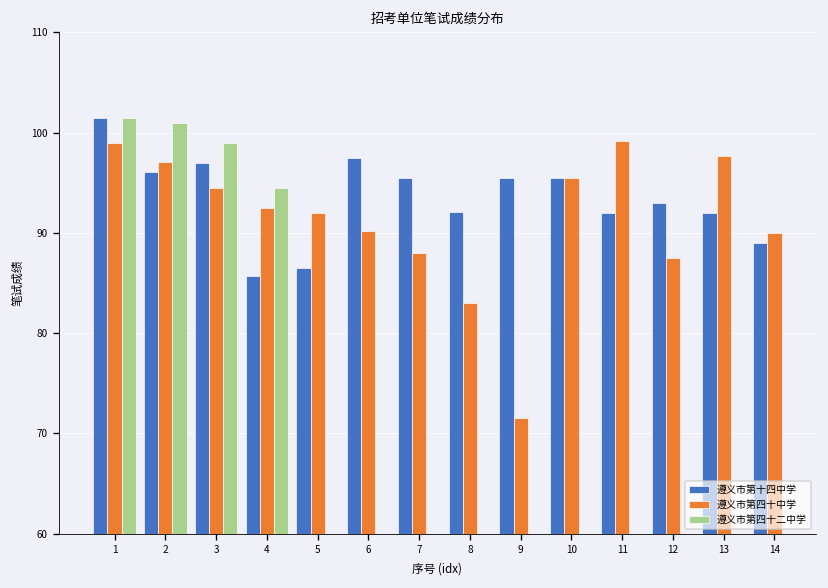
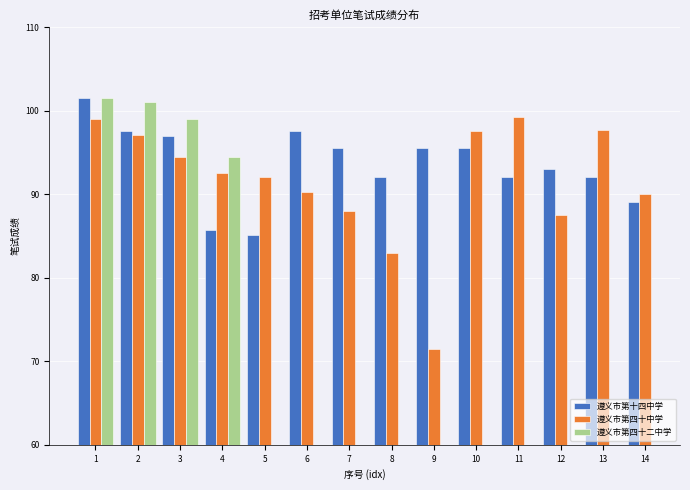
  {
    "遵义市第十四中学": {
      "1": 102,
-     "2": 96,
+     "2": 98,
      "3": 97,
      "4": 86,
-     "5": 87,
+     "5": 85,
      "6": 98,
      "7": 96,
      "8": 92,
      "9": 96,
      "10": 96,
      "11": 92,
      "12": 93,
      "13": 92,
      "14": 89
    },
    "遵义市第四十中学": {
      "1": 99,
      "2": 97,
      "3": 95,
      "4": 93,
      "5": 92,
      "6": 90,
      "7": 88,
      "8": 83,
      "9": 72,
-     "10": 96,
+     "10": 98,
      "11": 99,
      "12": 88,
      "13": 98,
      "14": 90
    }
  }
